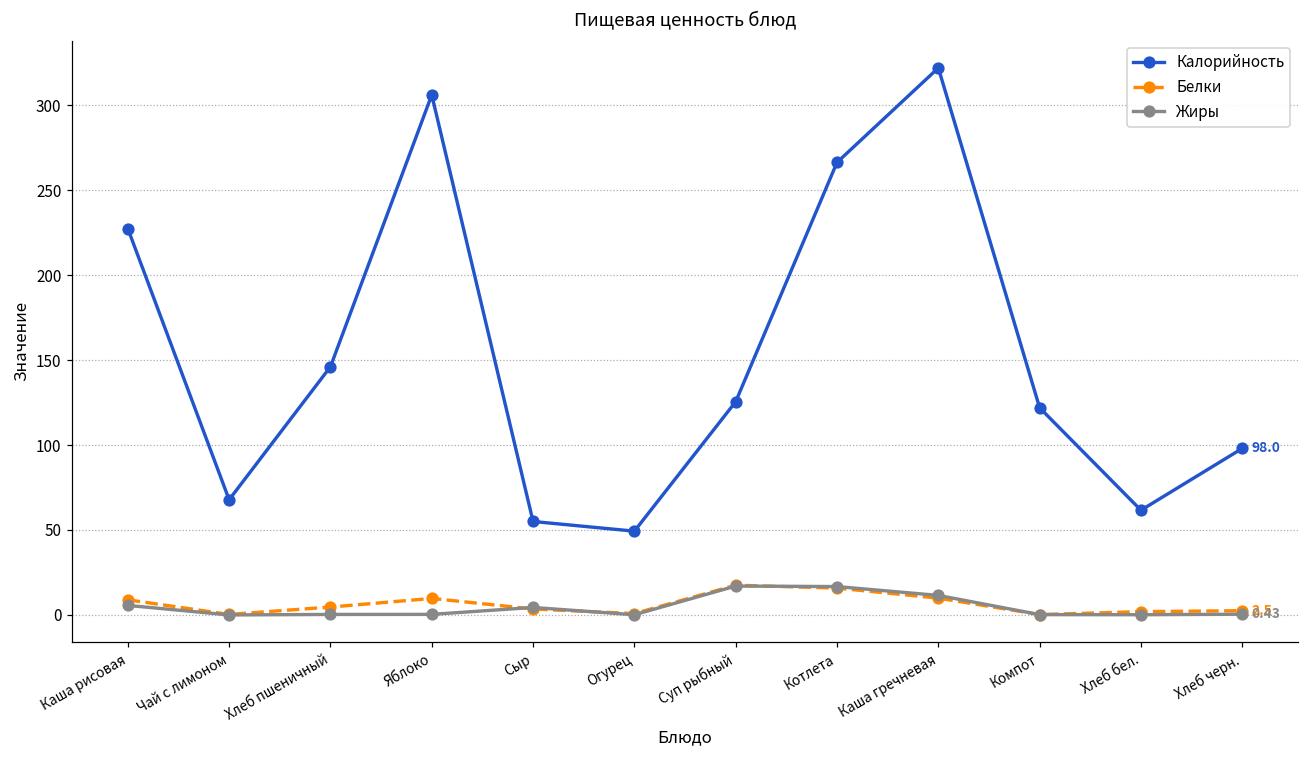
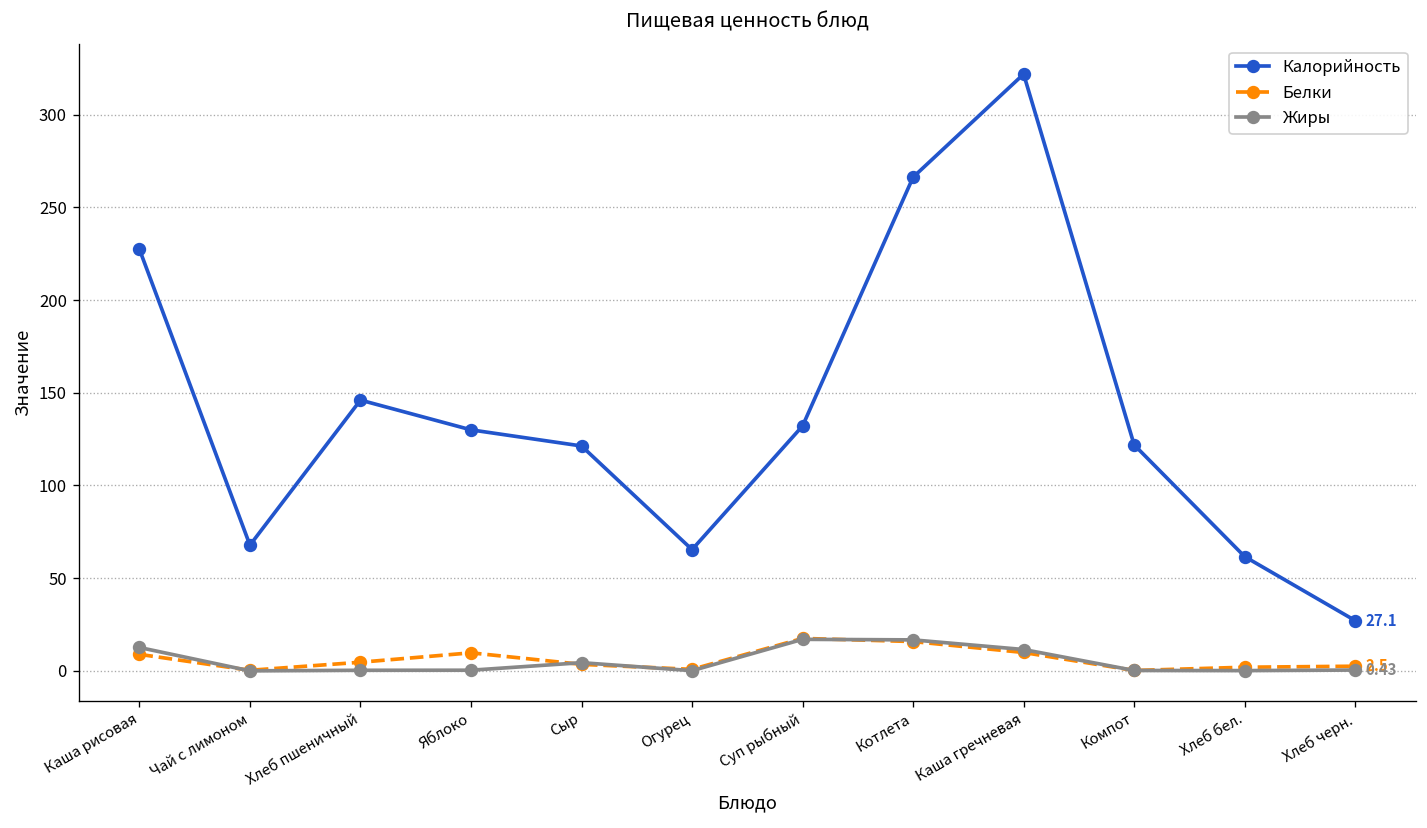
  {
    "Калорийность": {
-     "Яблоко": 306,
-     "Сыр": 55,
-     "Огурец": 49,
-     "Суп рыбный": 126,
-     "Хлеб черн.": 98.0
+     "Яблоко": 130,
+     "Сыр": 121,
+     "Огурец": 65,
+     "Суп рыбный": 132,
+     "Хлеб черн.": 27.1
    },
    "Белки": {
      "Каша рисовая": 9,
      "Хлеб пшеничный": 5,
      "Яблоко": 10,
      "Хлеб бел.": 2
    },
    "Жиры": {
-     "Каша рисовая": 6,
+     "Каша рисовая": 13,
      "Хлеб пшеничный": 0,
      "Яблоко": 0,
      "Хлеб бел.": 0
    }
  }
